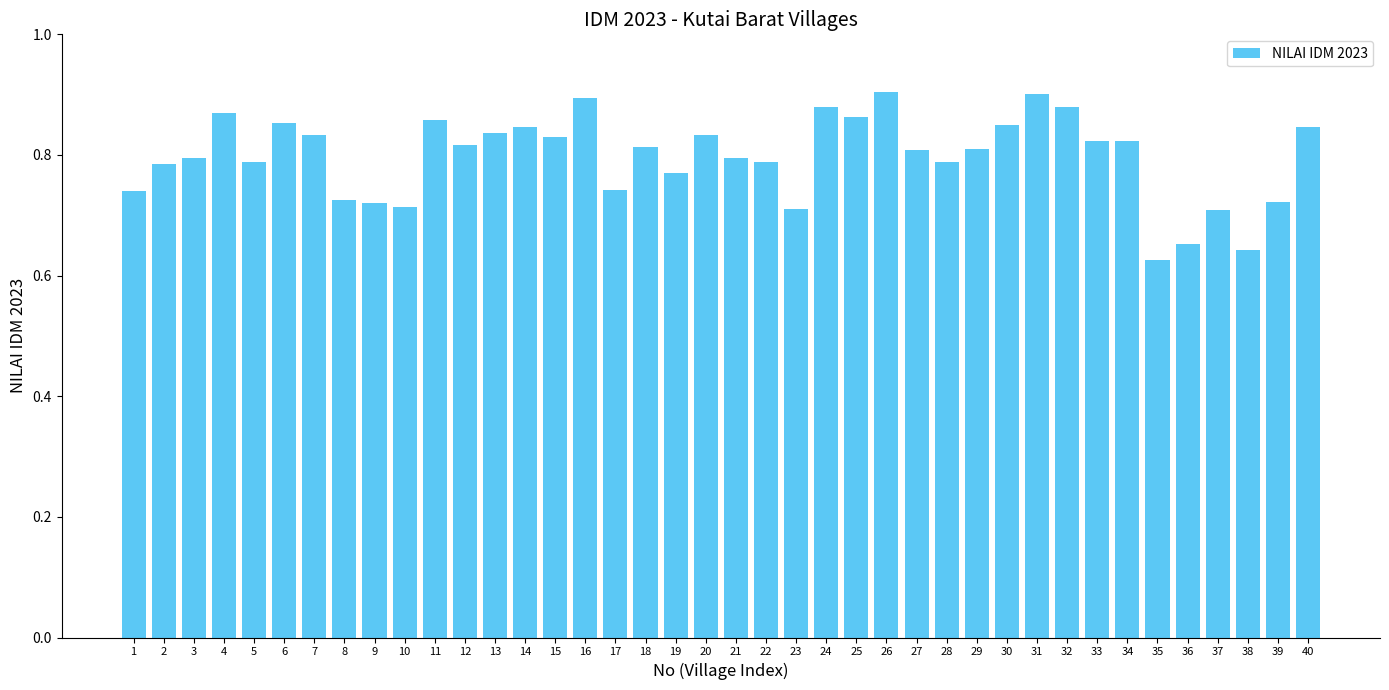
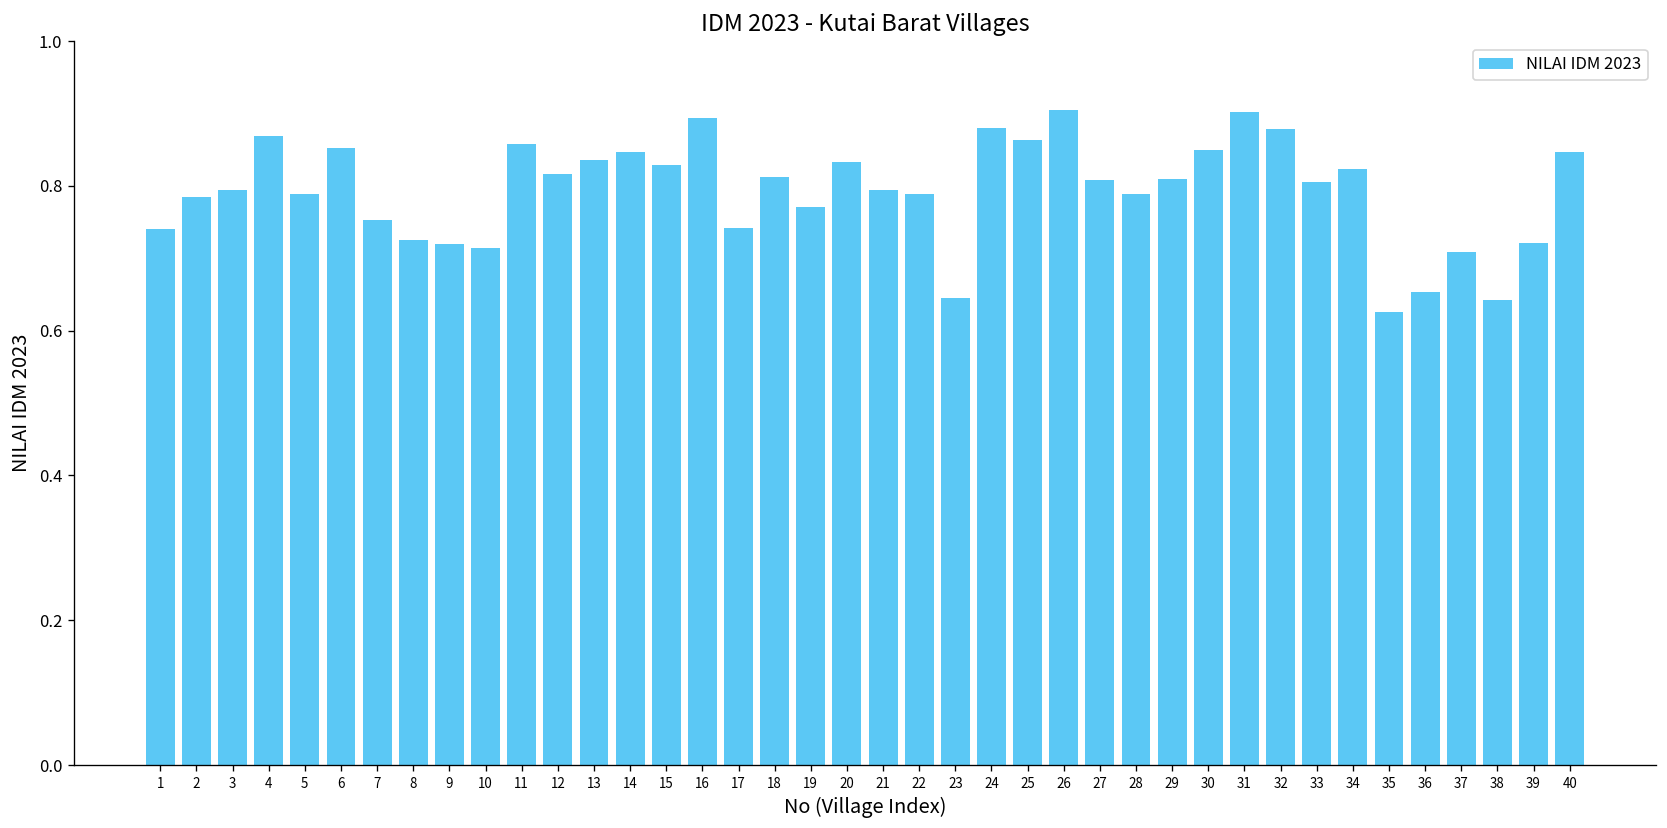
  {
    "1": 0.74,
    "2": 0.78,
    "3": 0.79,
    "4": 0.87,
    "5": 0.79,
    "6": 0.85,
-   "7": 0.83,
+   "7": 0.75,
    "8": 0.73,
    "9": 0.72,
    "10": 0.71,
    "11": 0.86,
    "12": 0.82,
    "13": 0.84,
    "14": 0.85,
    "15": 0.83,
    "16": 0.89,
    "17": 0.74,
    "18": 0.81,
    "19": 0.77,
    "20": 0.83,
    "21": 0.79,
    "22": 0.79,
-   "23": 0.71,
+   "23": 0.64,
    "24": 0.88,
    "25": 0.86,
    "26": 0.90,
    "27": 0.81,
    "28": 0.79,
    "29": 0.81,
    "30": 0.85,
    "31": 0.90,
    "32": 0.88,
-   "33": 0.82,
+   "33": 0.81,
    "34": 0.82,
    "35": 0.63,
    "36": 0.65,
    "37": 0.71,
    "38": 0.64,
    "39": 0.72,
    "40": 0.85
  }
